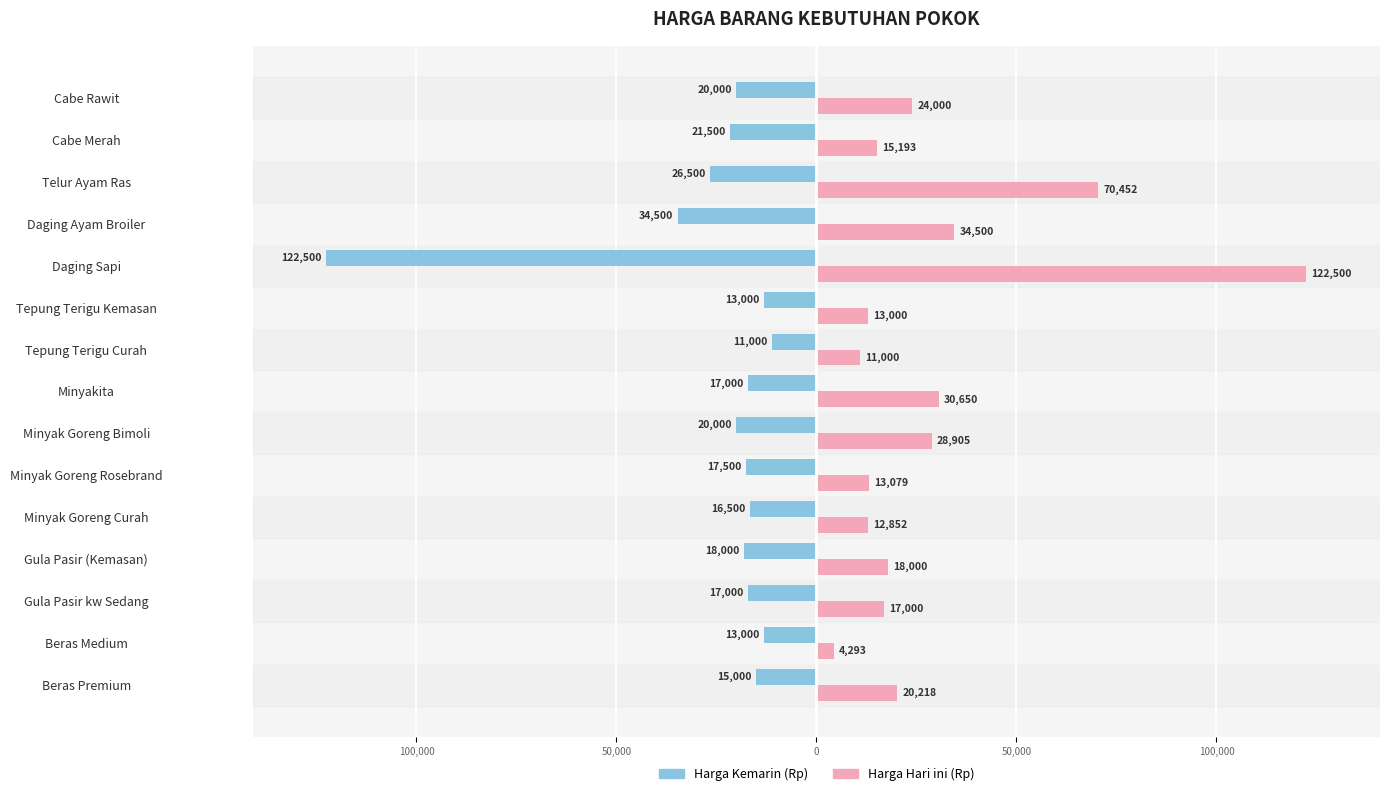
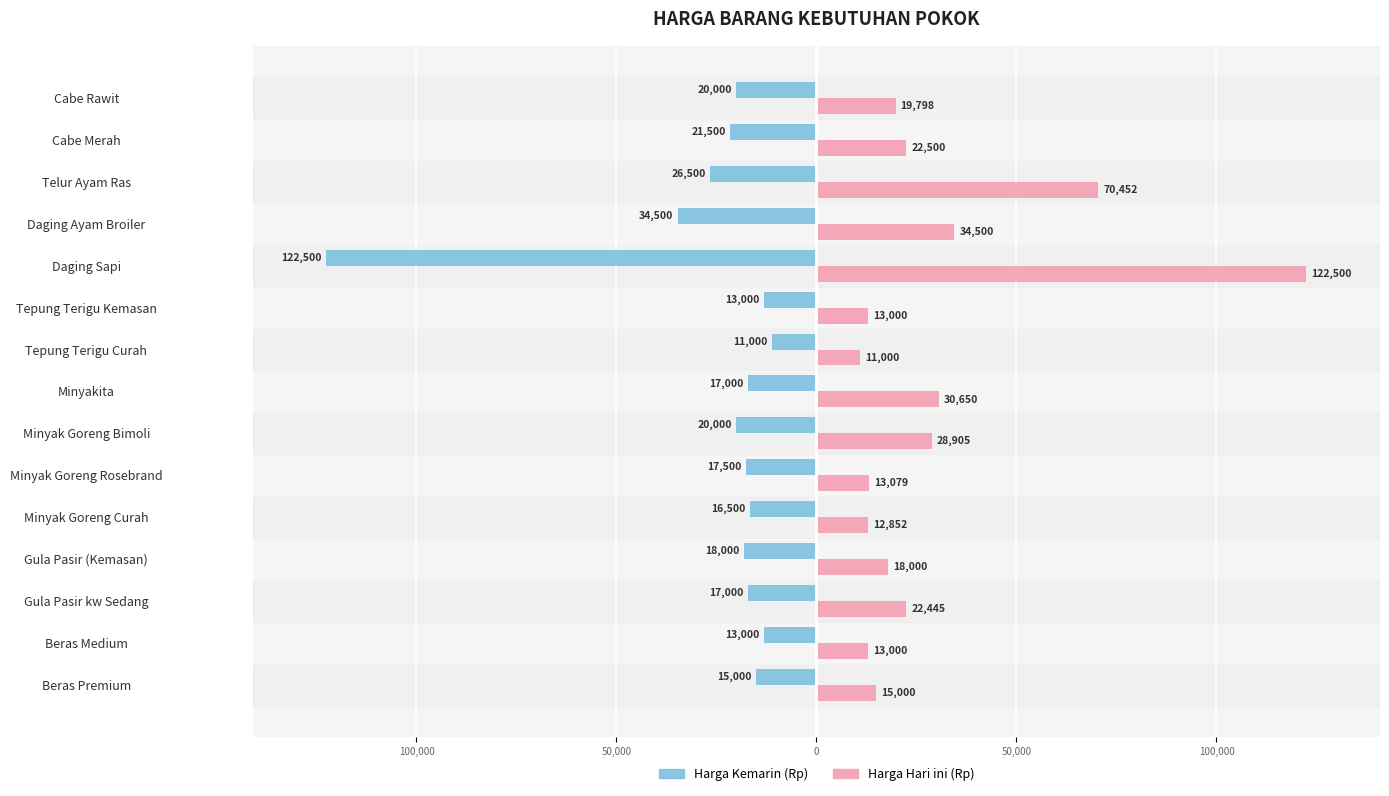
  {
    "Harga Hari ini (Rp)": {
-     "Cabe Rawit": "24,000",
-     "Cabe Merah": "15,193",
+     "Cabe Rawit": "19,798",
+     "Cabe Merah": "22,500",
      "Telur Ayam Ras": "70,452",
      "Daging Ayam Broiler": "34,500",
      "Daging Sapi": "122,500",
      "Tepung Terigu Kemasan": "13,000",
      "Tepung Terigu Curah": "11,000",
      "Minyakita": "30,650",
      "Minyak Goreng Bimoli": "28,905",
      "Minyak Goreng Rosebrand": "13,079",
      "Minyak Goreng Curah": "12,852",
      "Gula Pasir (Kemasan)": "18,000",
-     "Gula Pasir kw Sedang": "17,000",
-     "Beras Medium": "4,293",
-     "Beras Premium": "20,218"
+     "Gula Pasir kw Sedang": "22,445",
+     "Beras Medium": "13,000",
+     "Beras Premium": "15,000"
    }
  }
